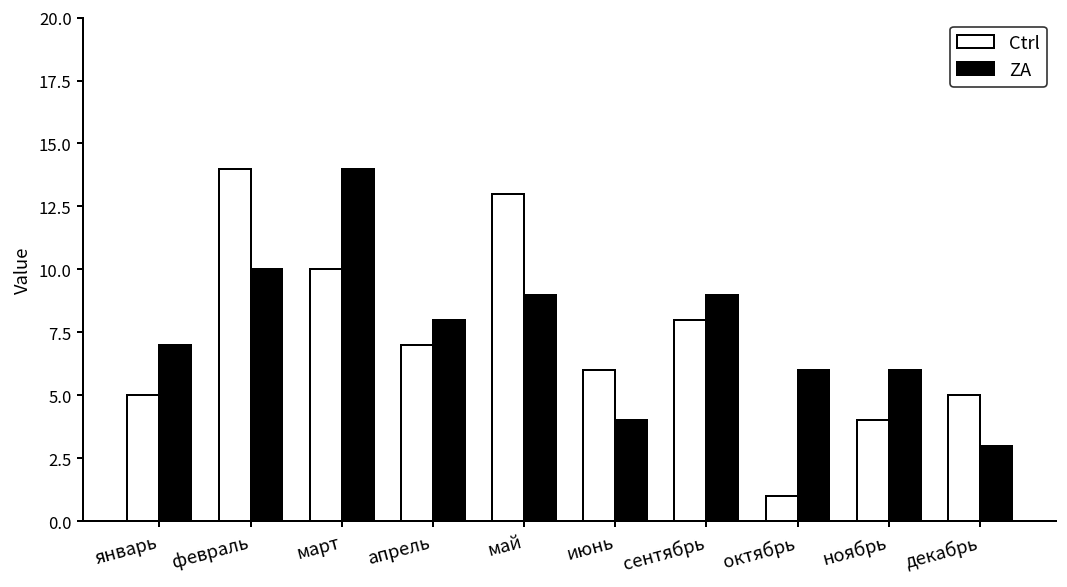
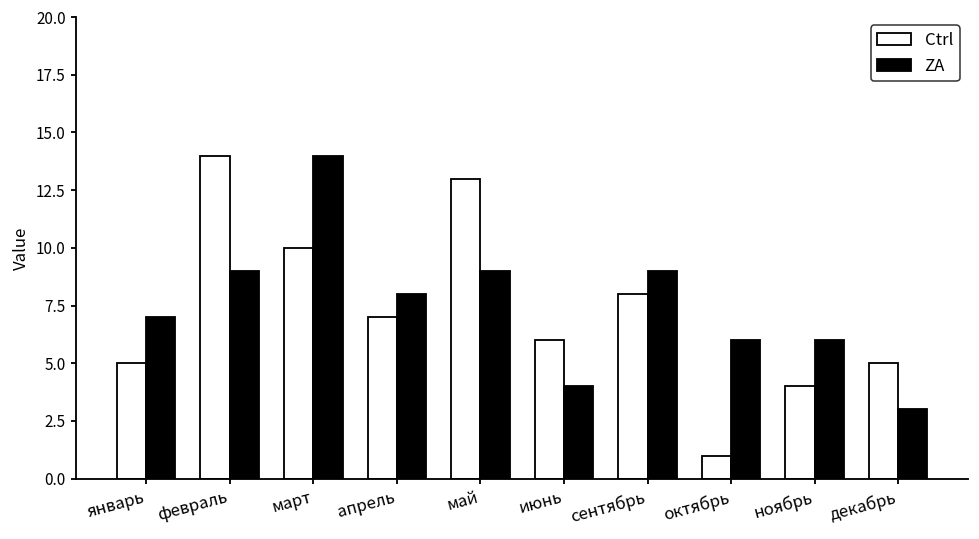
  {
    "Ctrl": {
      "январь": 5,
      "февраль": 14,
      "март": 10,
      "апрель": 7,
      "май": 13,
      "июнь": 6,
      "сентябрь": 8,
      "октябрь": 1,
      "ноябрь": 4,
      "декабрь": 5
    },
    "ZA": {
      "январь": 7,
-     "февраль": 10,
+     "февраль": 9,
      "март": 14,
      "апрель": 8,
      "май": 9,
      "июнь": 4,
      "сентябрь": 9,
      "октябрь": 6,
      "ноябрь": 6,
      "декабрь": 3
    }
  }
